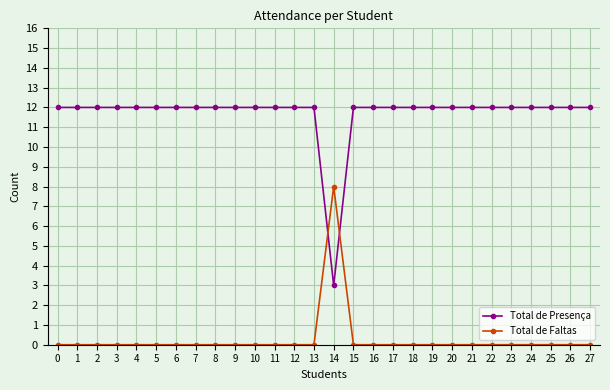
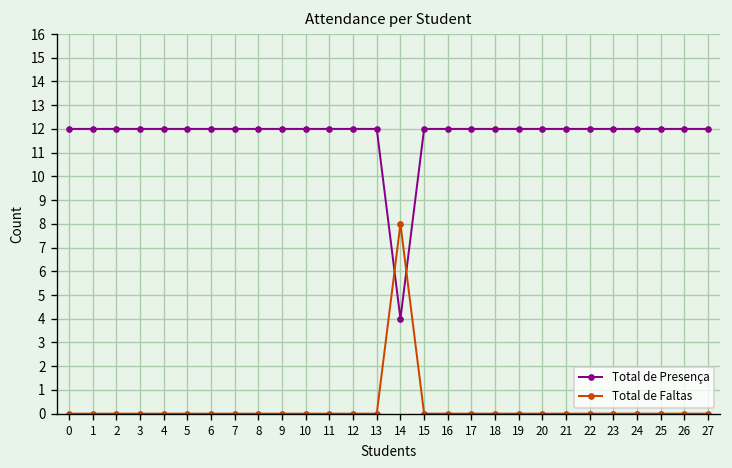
  {
    "Total de Presença": {
      "0": 12,
      "1": 12,
      "2": 12,
      "3": 12,
      "4": 12,
      "5": 12,
      "6": 12,
      "7": 12,
      "8": 12,
      "9": 12,
      "10": 12,
      "11": 12,
      "12": 12,
      "13": 12,
-     "14": 3,
+     "14": 4,
      "15": 12,
      "16": 12,
      "17": 12,
      "18": 12,
      "19": 12,
      "20": 12,
      "21": 12,
      "22": 12,
      "23": 12,
      "24": 12,
      "25": 12,
      "26": 12,
      "27": 12
    },
    "Total de Faltas": {
      "0": 0,
      "1": 0,
      "2": 0,
      "3": 0,
      "4": 0,
      "5": 0,
      "6": 0,
      "7": 0,
      "8": 0,
      "9": 0,
      "10": 0,
      "11": 0,
      "12": 0,
      "13": 0,
      "14": 8,
      "15": 0,
      "16": 0,
      "17": 0,
      "18": 0,
      "19": 0,
      "20": 0,
      "21": 0,
      "22": 0,
      "23": 0,
      "24": 0,
      "25": 0,
      "26": 0,
      "27": 0
    }
  }
